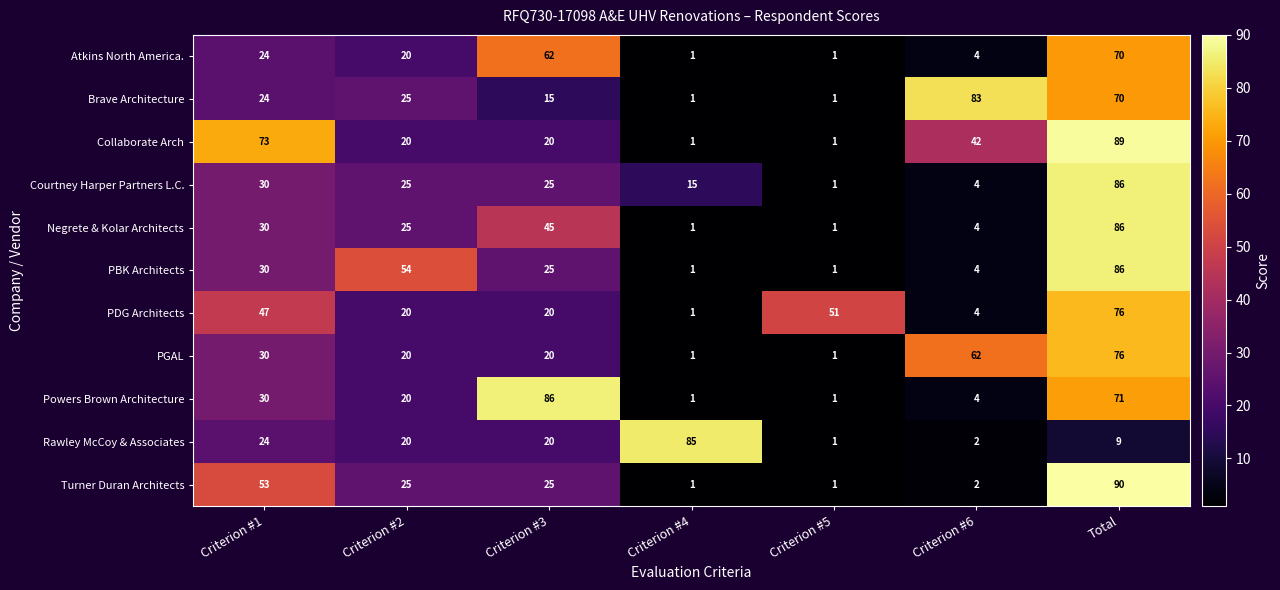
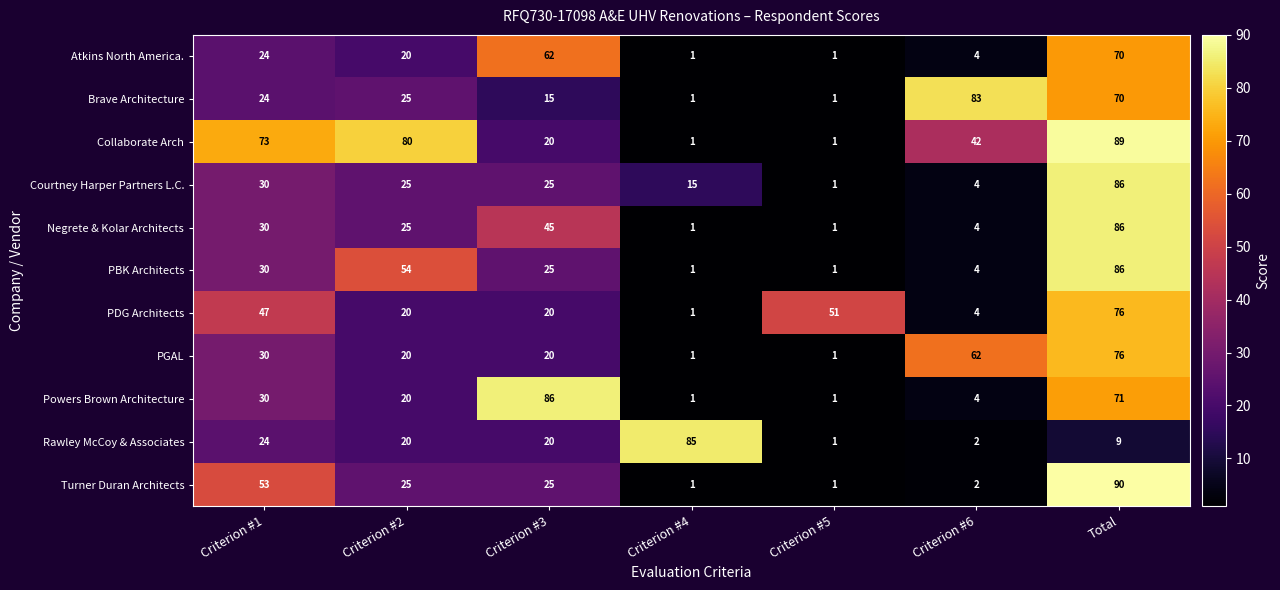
  {
    "Atkins North America.": {
      "Criterion #1": 24,
      "Criterion #2": 20,
      "Criterion #3": 62,
      "Criterion #4": 1,
      "Criterion #5": 1,
      "Criterion #6": 4,
      "Total": 70
    },
    "Brave Architecture": {
      "Criterion #1": 24,
      "Criterion #2": 25,
      "Criterion #3": 15,
      "Criterion #4": 1,
      "Criterion #5": 1,
      "Criterion #6": 83,
      "Total": 70
    },
    "Collaborate Arch": {
      "Criterion #1": 73,
-     "Criterion #2": 20,
+     "Criterion #2": 80,
      "Criterion #3": 20,
      "Criterion #4": 1,
      "Criterion #5": 1,
      "Criterion #6": 42,
      "Total": 89
    },
    "Courtney Harper Partners L.C.": {
      "Criterion #1": 30,
      "Criterion #2": 25,
      "Criterion #3": 25,
      "Criterion #4": 15,
      "Criterion #5": 1,
      "Criterion #6": 4,
      "Total": 86
    },
    "Negrete & Kolar Architects": {
      "Criterion #1": 30,
      "Criterion #2": 25,
      "Criterion #3": 45,
      "Criterion #4": 1,
      "Criterion #5": 1,
      "Criterion #6": 4,
      "Total": 86
    },
    "PBK Architects": {
      "Criterion #1": 30,
      "Criterion #2": 54,
      "Criterion #3": 25,
      "Criterion #4": 1,
      "Criterion #5": 1,
      "Criterion #6": 4,
      "Total": 86
    },
    "PDG Architects": {
      "Criterion #1": 47,
      "Criterion #2": 20,
      "Criterion #3": 20,
      "Criterion #4": 1,
      "Criterion #5": 51,
      "Criterion #6": 4,
      "Total": 76
    },
    "PGAL": {
      "Criterion #1": 30,
      "Criterion #2": 20,
      "Criterion #3": 20,
      "Criterion #4": 1,
      "Criterion #5": 1,
      "Criterion #6": 62,
      "Total": 76
    },
    "Powers Brown Architecture": {
      "Criterion #1": 30,
      "Criterion #2": 20,
      "Criterion #3": 86,
      "Criterion #4": 1,
      "Criterion #5": 1,
      "Criterion #6": 4,
      "Total": 71
    },
    "Rawley McCoy & Associates": {
      "Criterion #1": 24,
      "Criterion #2": 20,
      "Criterion #3": 20,
      "Criterion #4": 85,
      "Criterion #5": 1,
      "Criterion #6": 2,
      "Total": 9
    },
    "Turner Duran Architects": {
      "Criterion #1": 53,
      "Criterion #2": 25,
      "Criterion #3": 25,
      "Criterion #4": 1,
      "Criterion #5": 1,
      "Criterion #6": 2,
      "Total": 90
    }
  }
